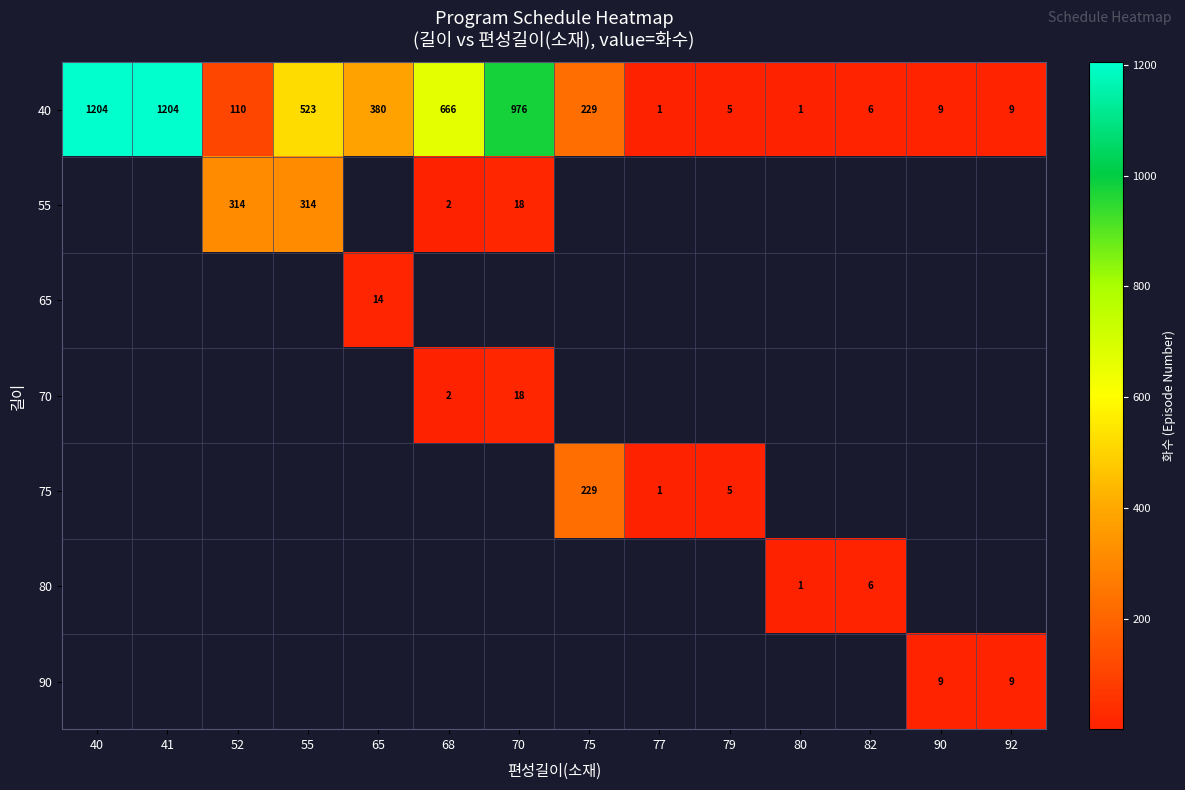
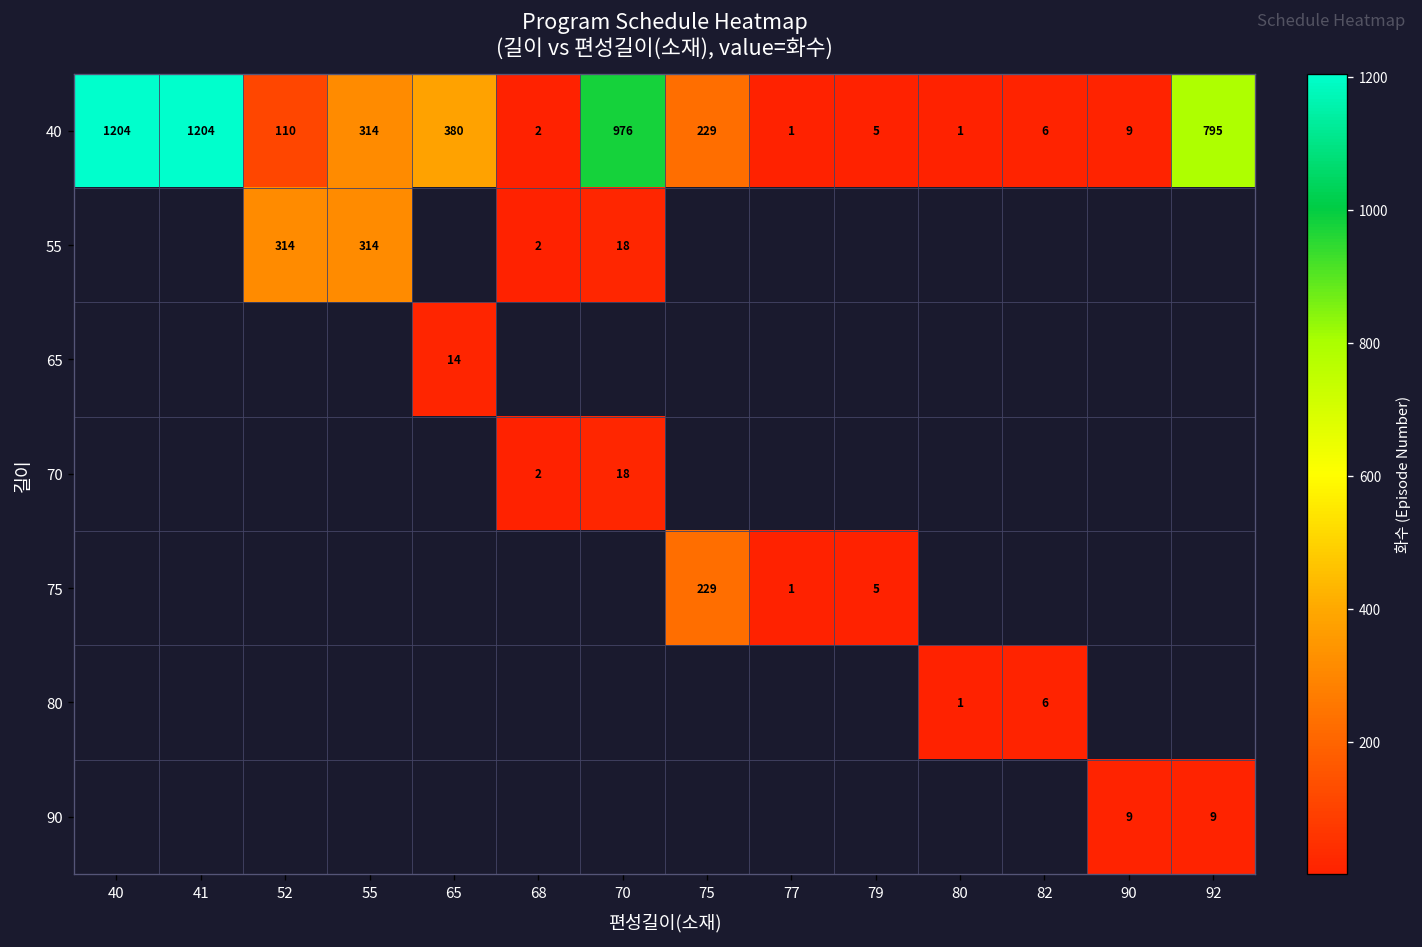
  {
    "40": {
      "40": 1204,
      "41": 1204,
      "52": 110,
-     "55": 523,
+     "55": 314,
      "65": 380,
-     "68": 666,
+     "68": 2,
      "70": 976,
      "75": 229,
      "77": 1,
      "79": 5,
      "80": 1,
      "82": 6,
      "90": 9,
-     "92": 9
+     "92": 795
    },
    "55": {
      "52": 314,
      "55": 314,
      "68": 2,
      "70": 18
    },
    "65": {
      "65": 14
    },
    "70": {
      "68": 2,
      "70": 18
    },
    "75": {
      "75": 229,
      "77": 1,
      "79": 5
    },
    "80": {
      "80": 1,
      "82": 6
    },
    "90": {
      "90": 9,
      "92": 9
    }
  }
